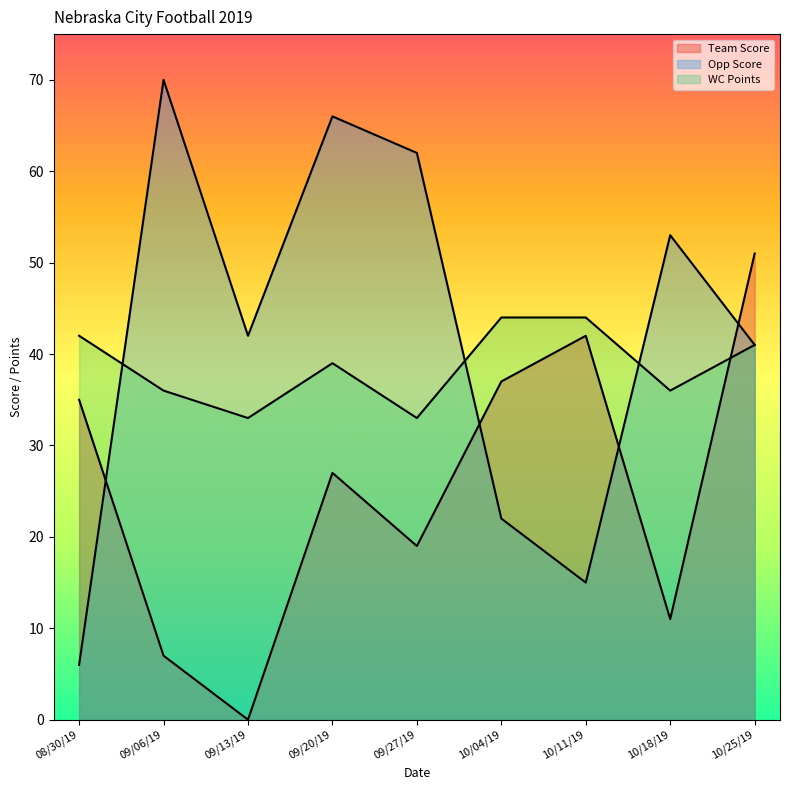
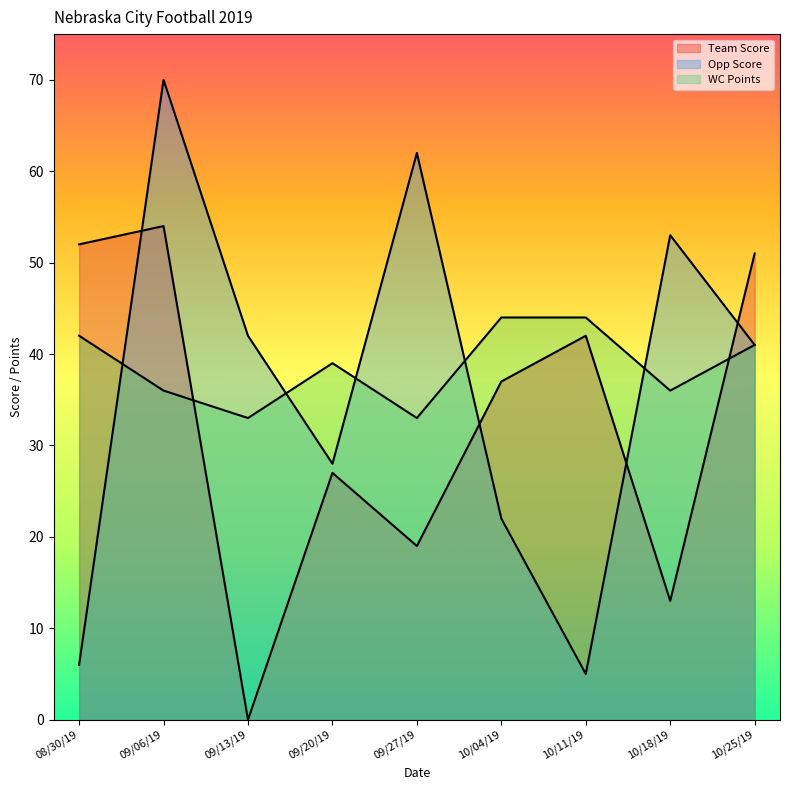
  {
    "Team Score": {
-     "08/30/19": 35,
-     "09/06/19": 7,
+     "08/30/19": 52,
+     "09/06/19": 54,
      "09/13/19": 0,
      "09/20/19": 27,
      "09/27/19": 19,
      "10/04/19": 37,
      "10/11/19": 42,
-     "10/18/19": 11,
+     "10/18/19": 13,
      "10/25/19": 51
    },
    "Opp Score": {
      "08/30/19": 6,
      "09/06/19": 70,
      "09/13/19": 42,
-     "09/20/19": 66,
+     "09/20/19": 28,
      "09/27/19": 62,
      "10/04/19": 22,
-     "10/11/19": 15,
+     "10/11/19": 5,
      "10/18/19": 53
    },
    "WC Points": {
      "08/30/19": 42,
      "09/06/19": 36,
      "09/13/19": 33,
      "09/20/19": 39,
      "09/27/19": 33,
      "10/04/19": 44,
      "10/11/19": 44,
      "10/18/19": 36
    }
  }
